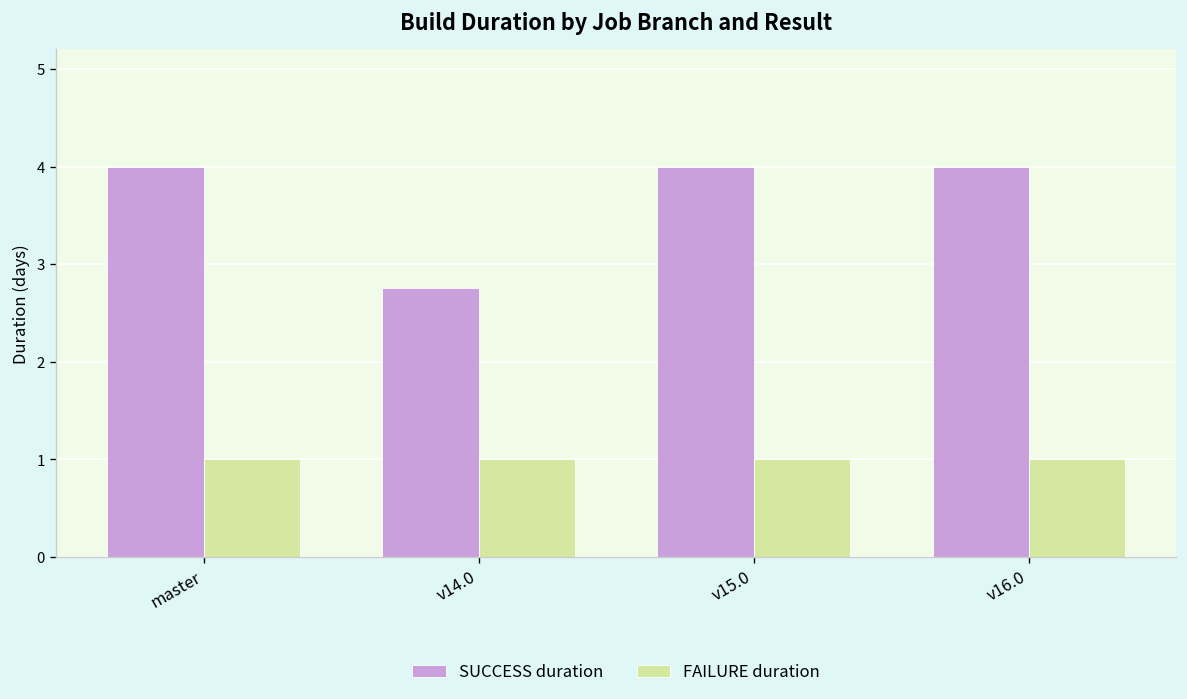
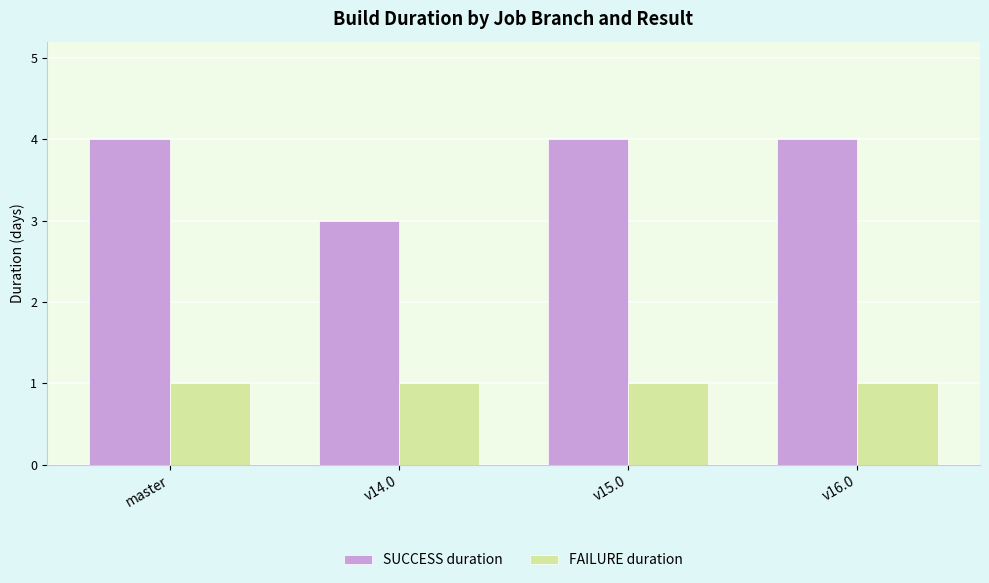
  {
    "SUCCESS duration": {
      "master": 4.0,
-     "v14.0": 2.8,
+     "v14.0": 3.0,
      "v15.0": 4.0,
      "v16.0": 4.0
    },
    "FAILURE duration": {
      "master": 1.0,
      "v14.0": 1.0,
      "v15.0": 1.0,
      "v16.0": 1.0
    }
  }
